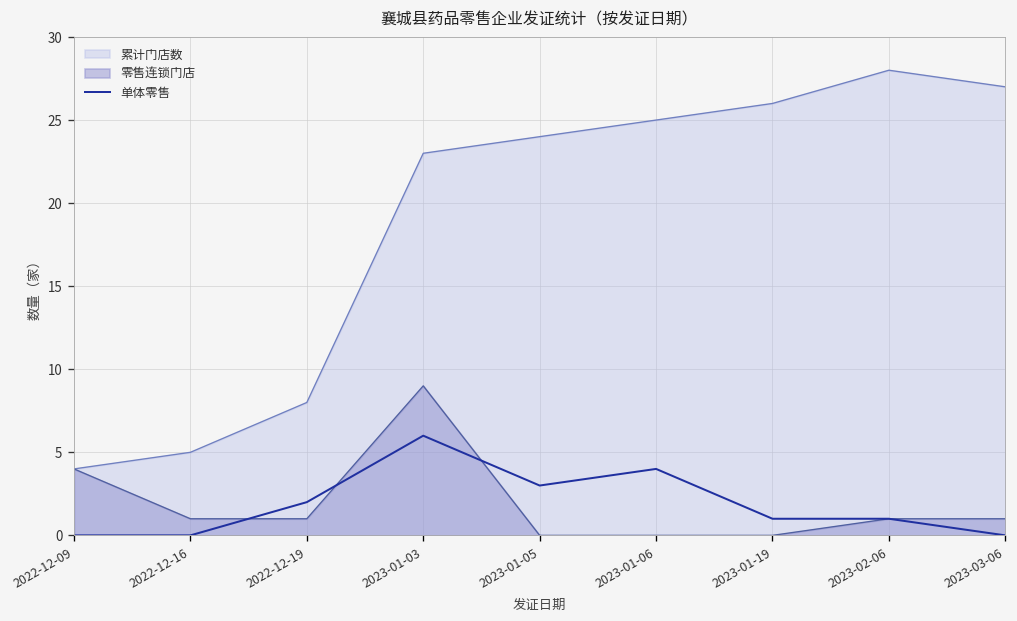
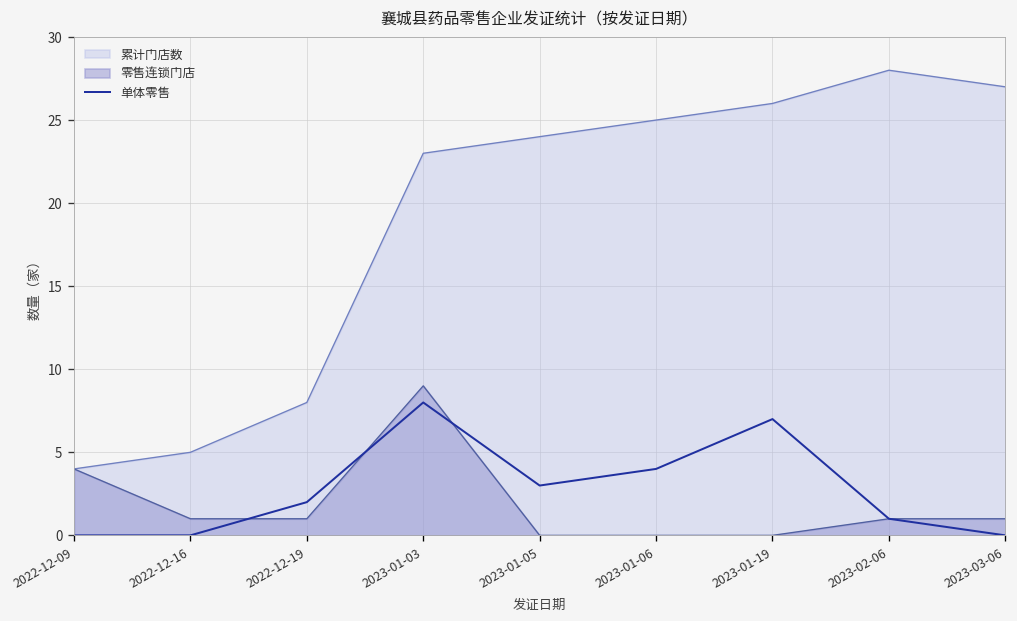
  {
    "单体零售": {
      "2022-12-09": 0,
      "2022-12-16": 0,
      "2022-12-19": 2,
-     "2023-01-03": 6,
+     "2023-01-03": 8,
      "2023-01-05": 3,
      "2023-01-06": 4,
-     "2023-01-19": 1,
+     "2023-01-19": 7,
      "2023-03-06": 0
    }
  }
